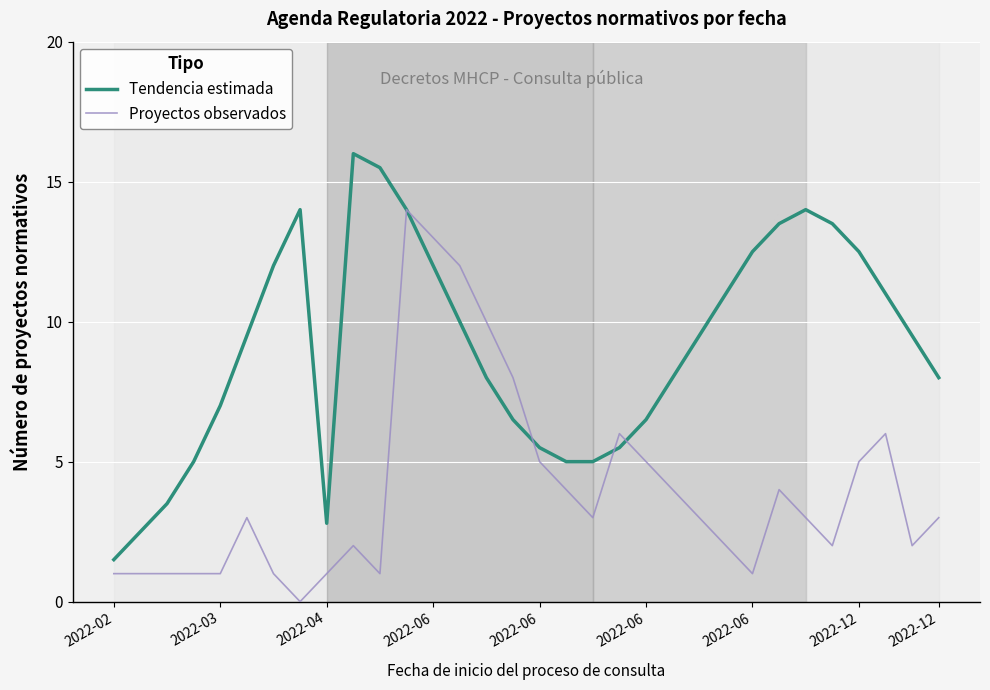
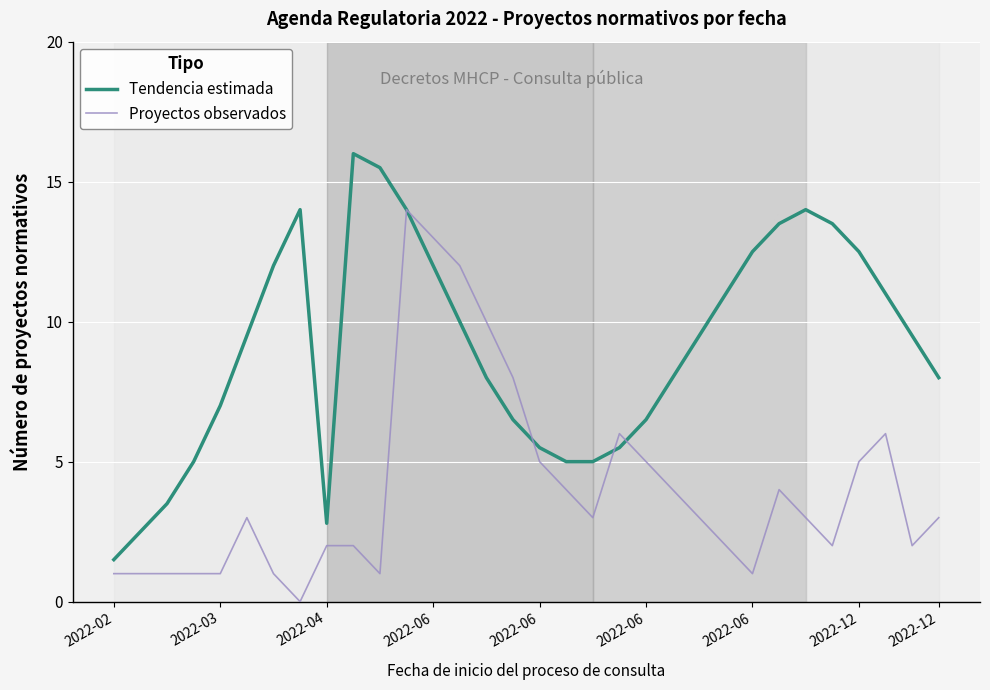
  {
    "Tendencia estimada": {
      "2022-02": 1.5,
      "2022-03": 7,
      "2022-04": 2.8
    },
    "Proyectos observados": {
      "2022-02": 1,
      "2022-03": 1,
-     "2022-04": 1
+     "2022-04": 2
    }
  }
